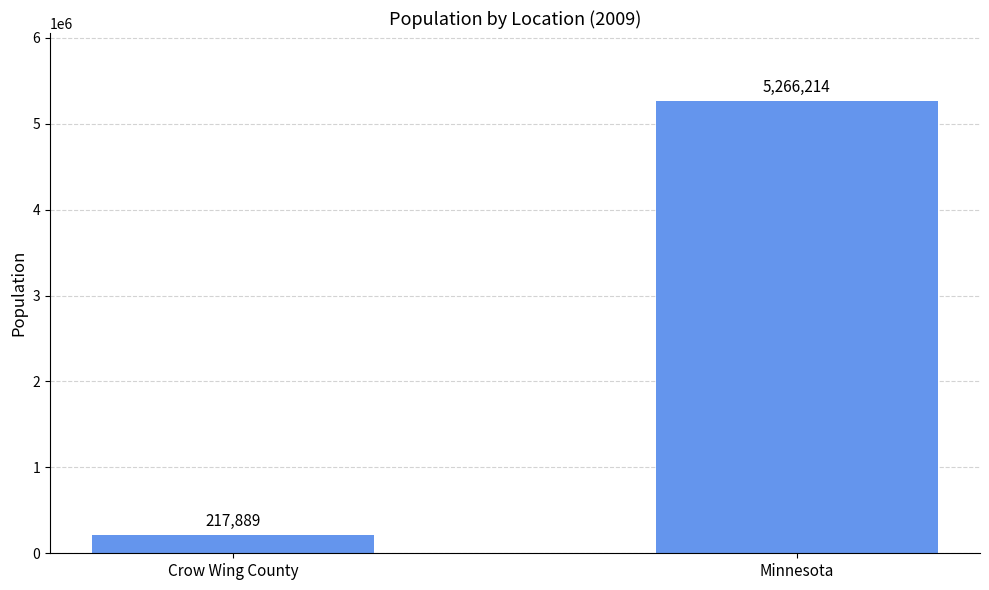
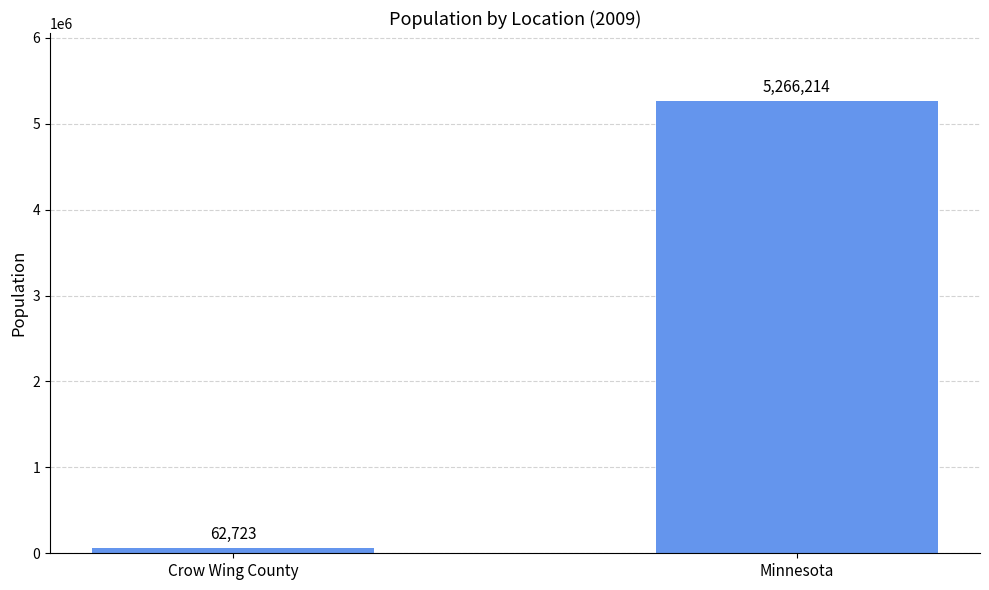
  {
-   "Crow Wing County": "217,889",
+   "Crow Wing County": "62,723",
    "Minnesota": "5,266,214"
  }
